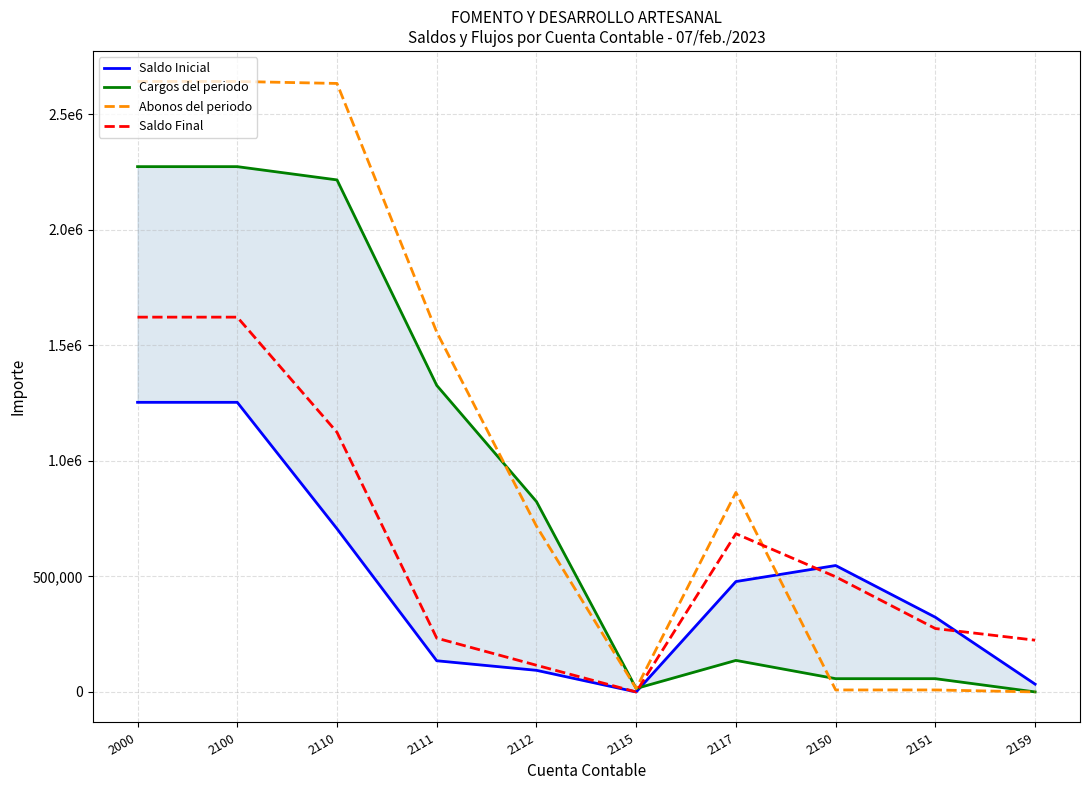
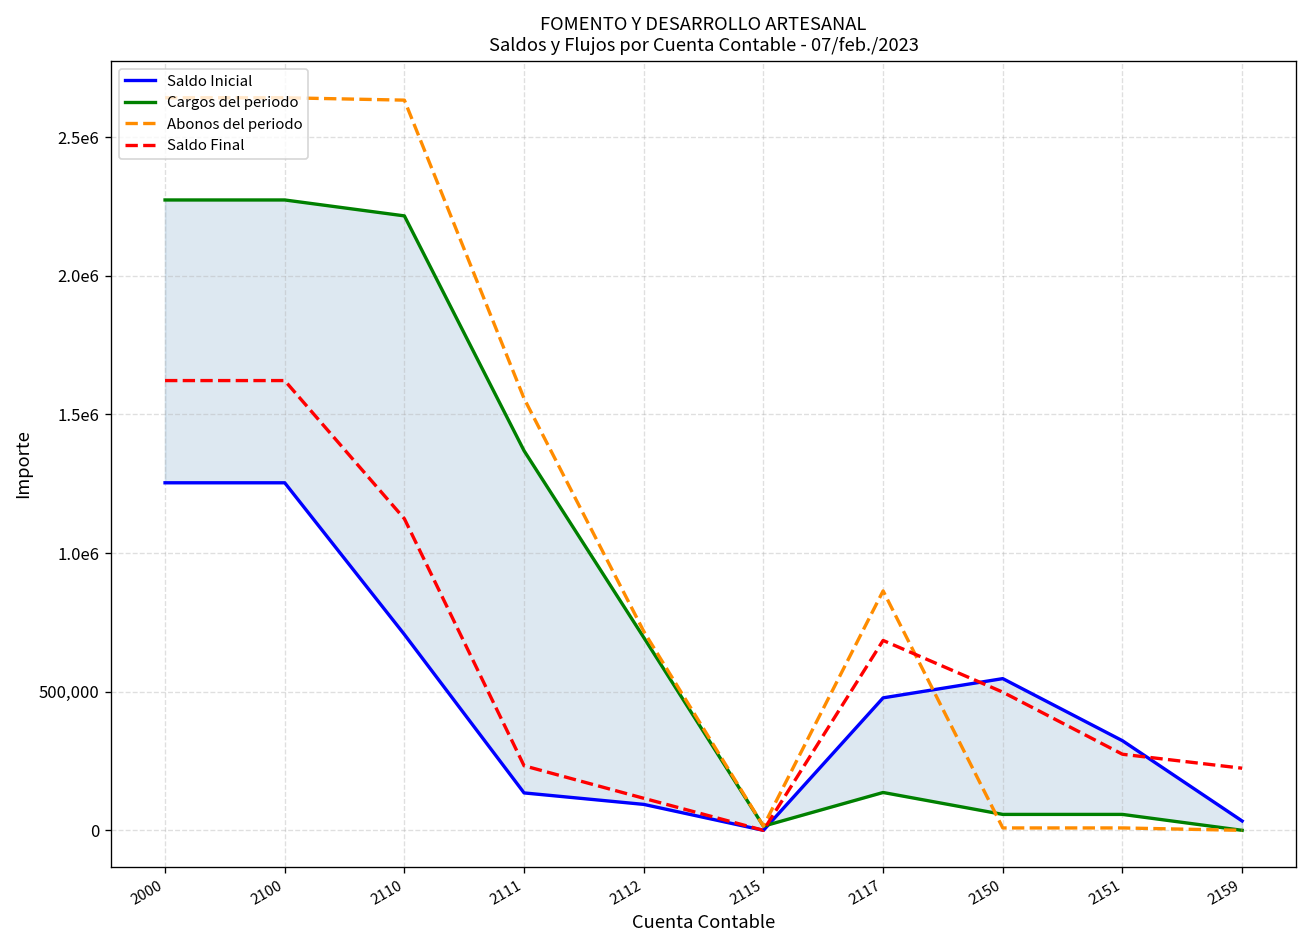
  {
    "Saldo Inicial": {
      "2000": "1,250,000",
      "2100": "1,250,000",
      "2110": "710,000",
      "2111": "130,000",
      "2112": "90,000"
    },
    "Cargos del periodo": {
-     "2111": "1,330,000",
-     "2112": "820,000",
+     "2111": "1,370,000",
+     "2112": "700,000",
      "2117": "140,000",
      "2150": "60,000",
      "2151": "60,000"
    },
    "Abonos del periodo": {
      "2110": "2,630,000",
      "2111": "1,560,000",
      "2112": "720,000",
      "2117": "860,000",
      "2150": "10,000",
      "2151": "10,000"
    },
    "Saldo Final": {
      "2000": "1,620,000",
      "2100": "1,620,000",
      "2110": "1,120,000",
      "2111": "230,000",
      "2112": "120,000",
      "2117": "680,000",
      "2150": "500,000",
      "2151": "270,000",
      "2159": "220,000"
    }
  }
